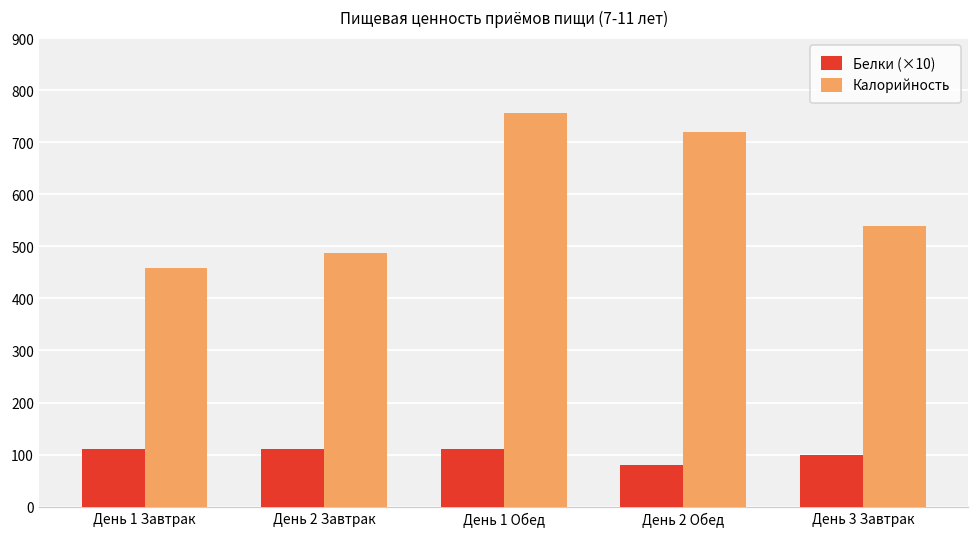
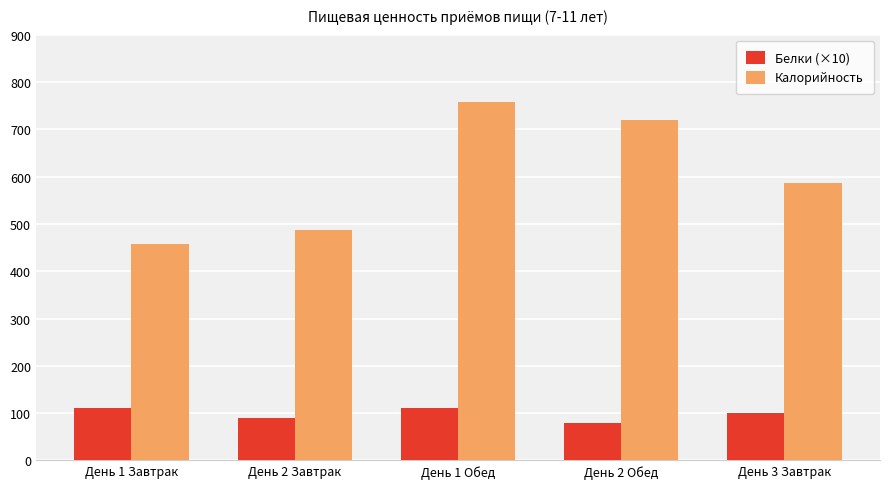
  {
    "Белки (×10)": {
      "День 1 Завтрак": 110,
-     "День 2 Завтрак": 110,
+     "День 2 Завтрак": 90,
      "День 1 Обед": 110,
      "День 2 Обед": 80,
      "День 3 Завтрак": 100
    },
    "Калорийность": {
      "День 1 Завтрак": 460,
      "День 2 Завтрак": 490,
      "День 1 Обед": 760,
      "День 2 Обед": 720,
-     "День 3 Завтрак": 540
+     "День 3 Завтрак": 590
    }
  }
